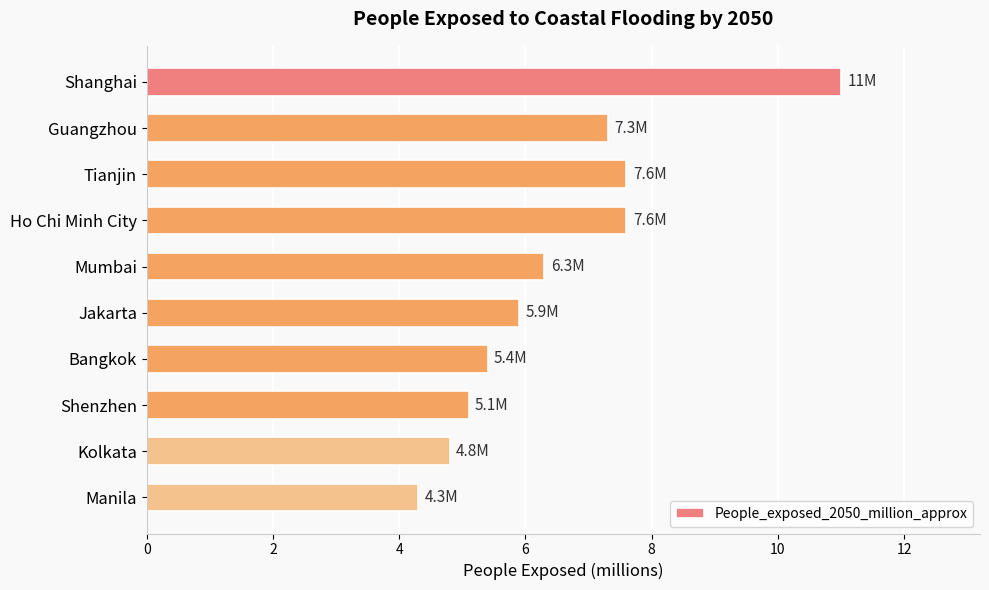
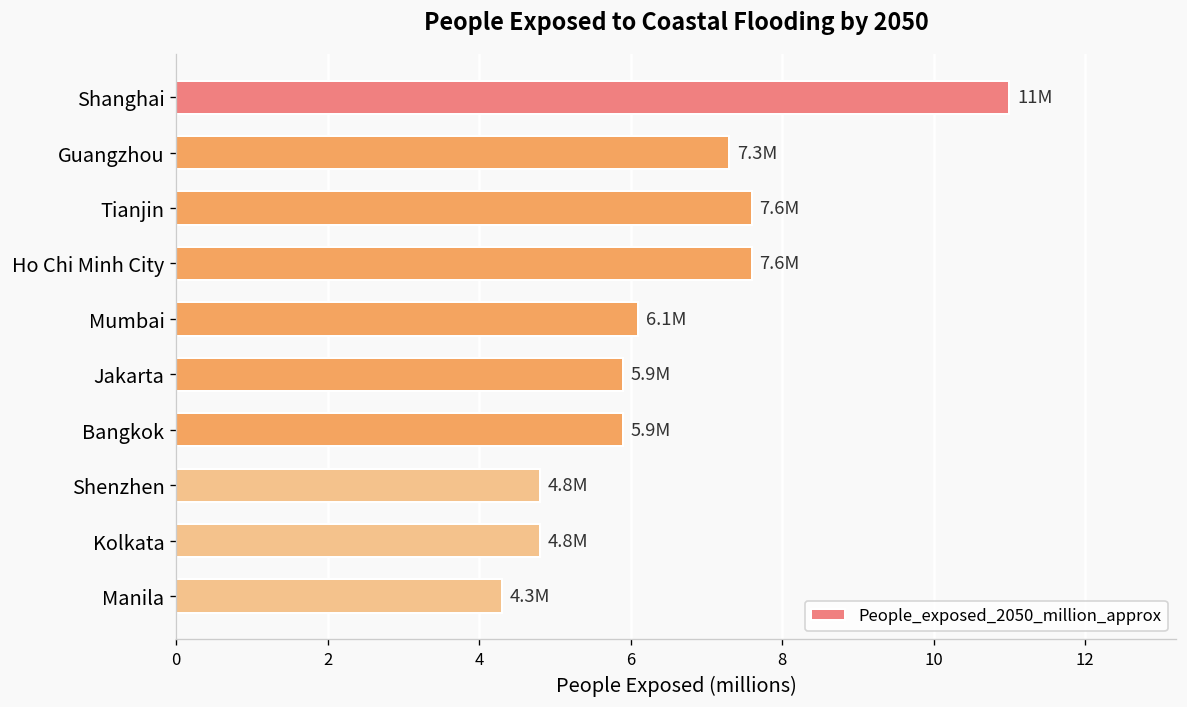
  {
    "Shanghai": "11M",
    "Guangzhou": "7.3M",
    "Tianjin": "7.6M",
    "Ho Chi Minh City": "7.6M",
-   "Mumbai": "6.3M",
+   "Mumbai": "6.1M",
    "Jakarta": "5.9M",
-   "Bangkok": "5.4M",
-   "Shenzhen": "5.1M",
+   "Bangkok": "5.9M",
+   "Shenzhen": "4.8M",
    "Kolkata": "4.8M",
    "Manila": "4.3M"
  }
